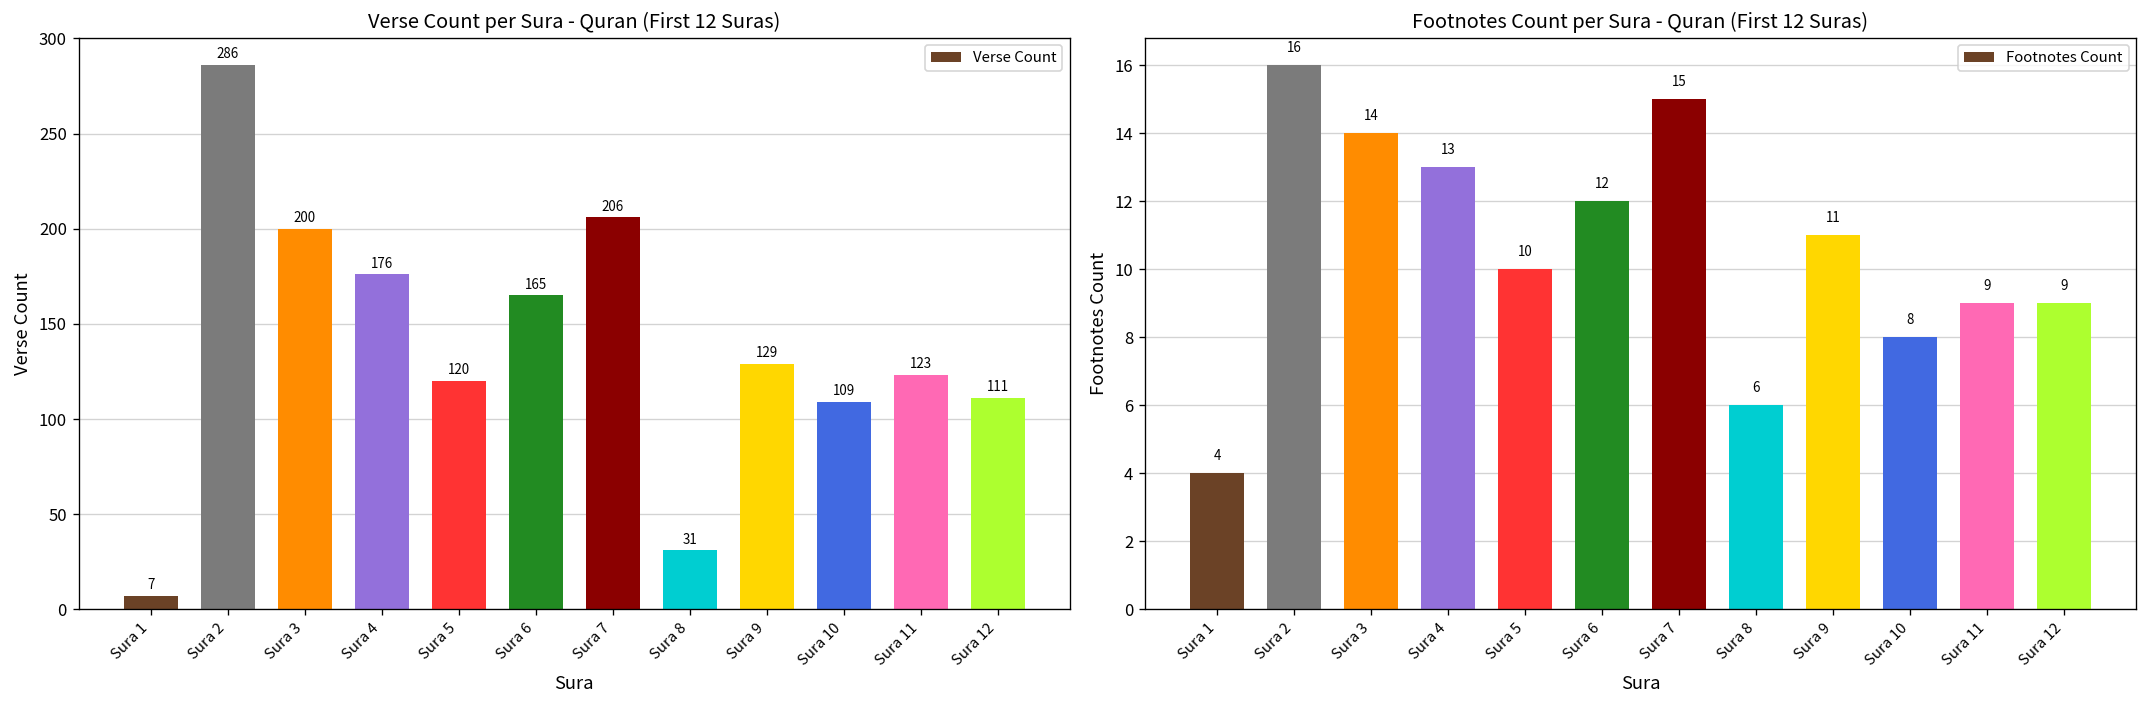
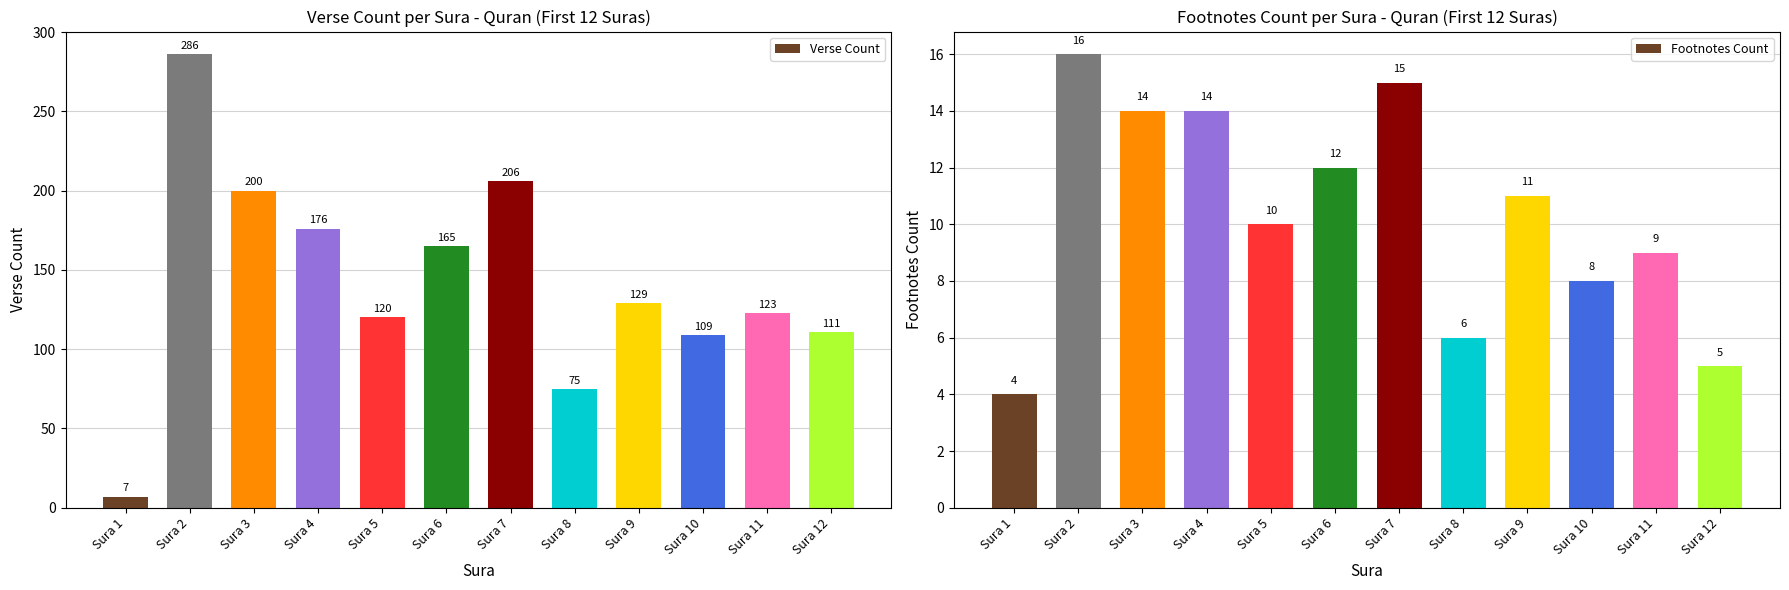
  {
    "Verse Count per Sura - Quran (First 12 Suras)": {
      "Sura 1": 7,
      "Sura 2": 286,
      "Sura 3": 200,
      "Sura 4": 176,
      "Sura 5": 120,
      "Sura 6": 165,
      "Sura 7": 206,
-     "Sura 8": 31,
+     "Sura 8": 75,
      "Sura 9": 129,
      "Sura 10": 109,
      "Sura 11": 123,
      "Sura 12": 111
    },
    "Footnotes Count per Sura - Quran (First 12 Suras)": {
      "Sura 1": 4,
      "Sura 2": 16,
      "Sura 3": 14,
-     "Sura 4": 13,
+     "Sura 4": 14,
      "Sura 5": 10,
      "Sura 6": 12,
      "Sura 7": 15,
      "Sura 8": 6,
      "Sura 9": 11,
      "Sura 10": 8,
      "Sura 11": 9,
-     "Sura 12": 9
+     "Sura 12": 5
    }
  }
